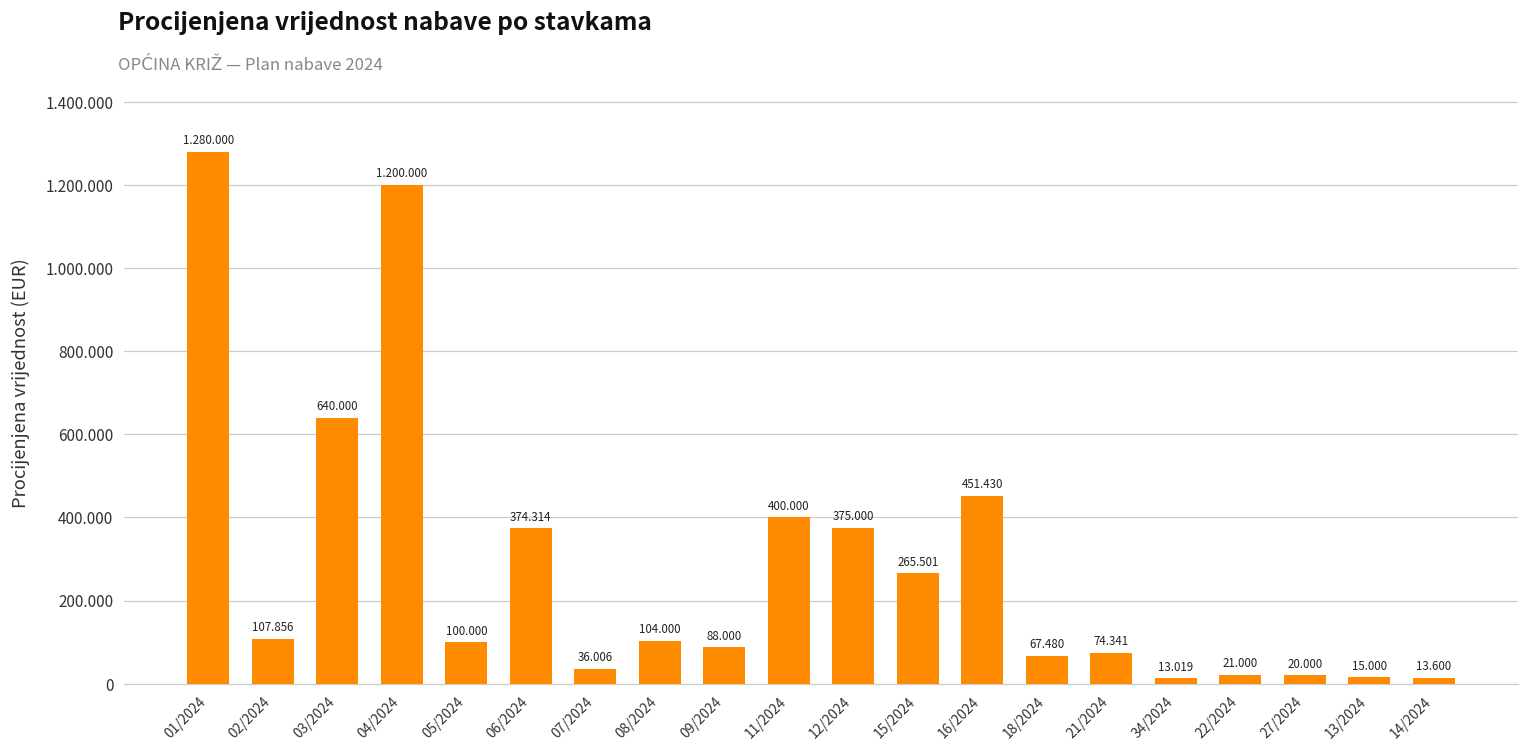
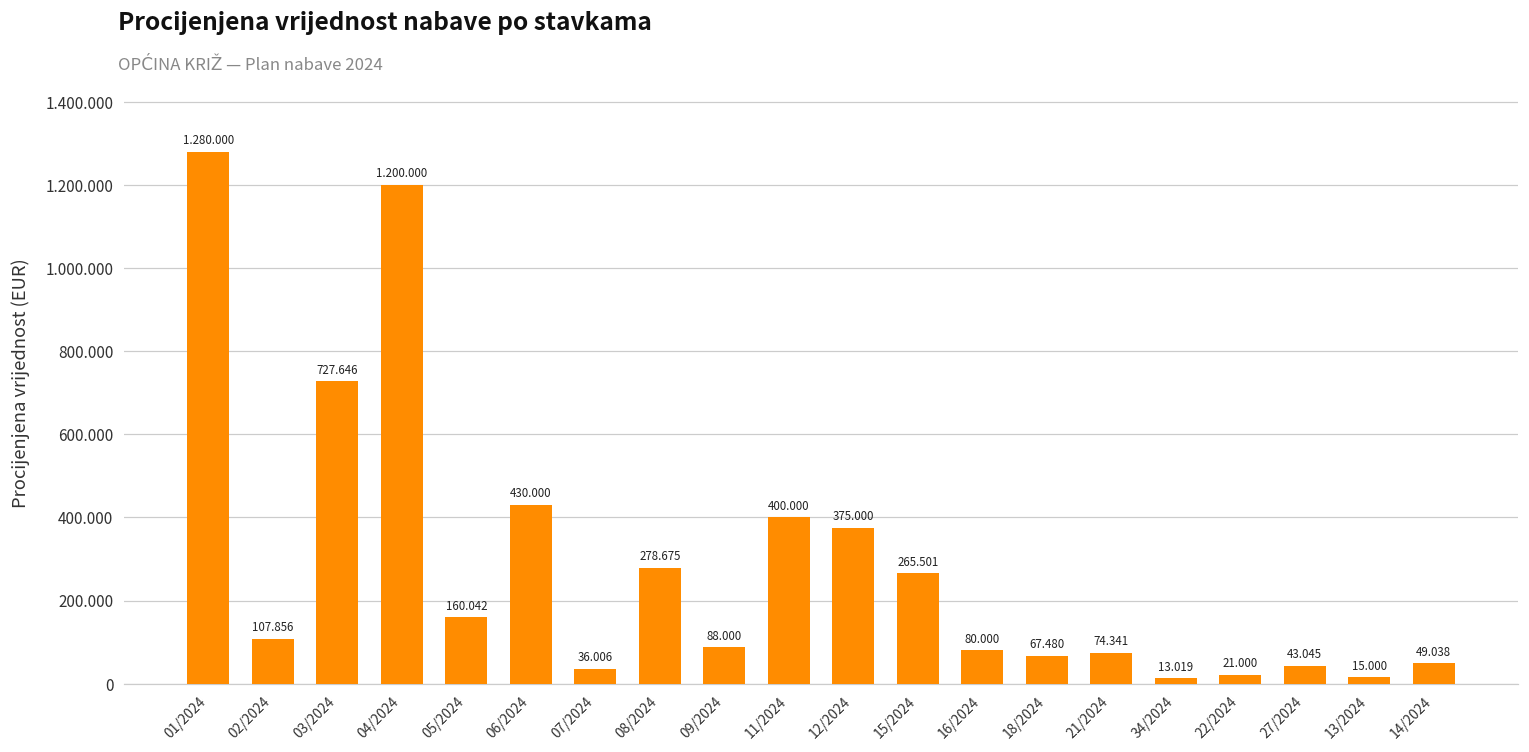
  {
-   "03/2024": 640.000,
-   "05/2024": 100.000,
-   "06/2024": 374.314,
-   "08/2024": 104.000,
-   "16/2024": 451.430,
-   "27/2024": 20.000,
-   "14/2024": 13.600
+   "03/2024": 727.646,
+   "05/2024": 160.042,
+   "06/2024": 430.000,
+   "08/2024": 278.675,
+   "16/2024": 80.000,
+   "27/2024": 43.045,
+   "14/2024": 49.038
  }
